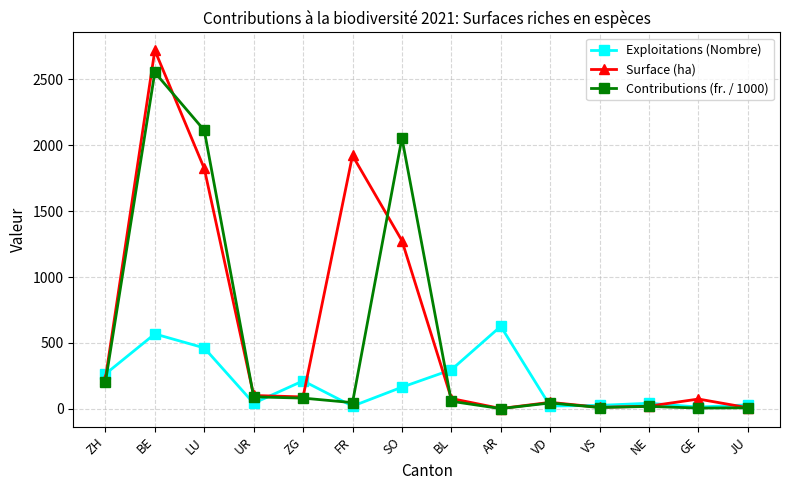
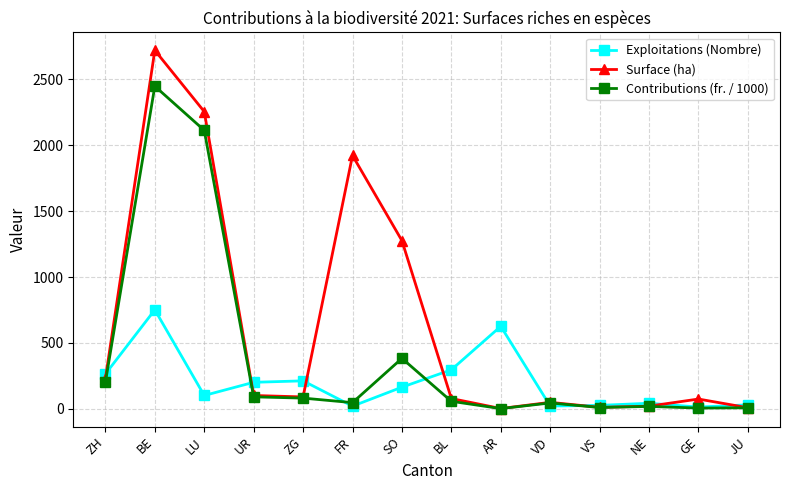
  {
    "Exploitations (Nombre)": {
      "ZH": 260,
-     "BE": 570,
-     "LU": 460,
-     "UR": 40,
+     "BE": 750,
+     "LU": 100,
+     "UR": 200,
      "ZG": 210,
      "FR": 20,
      "SO": 160,
      "BL": 300,
      "AR": 630,
      "VD": 20,
      "NE": 40,
      "JU": 30
    },
    "Surface (ha)": {
      "ZH": 230,
      "BE": 2720,
-     "LU": 1820,
+     "LU": 2260,
      "FR": 1920,
      "SO": 1280,
      "BL": 80,
      "GE": 70
    },
    "Contributions (fr. / 1000)": {
      "ZH": 200,
-     "BE": 2550,
+     "BE": 2450,
      "LU": 2110,
      "FR": 50,
-     "SO": 2050,
+     "SO": 380,
      "BL": 60
    }
  }
